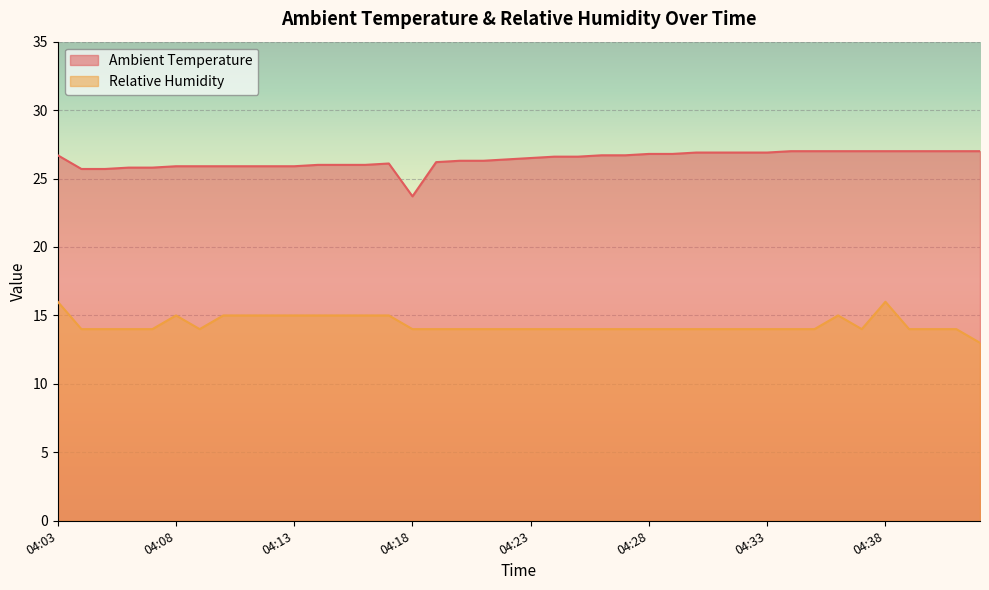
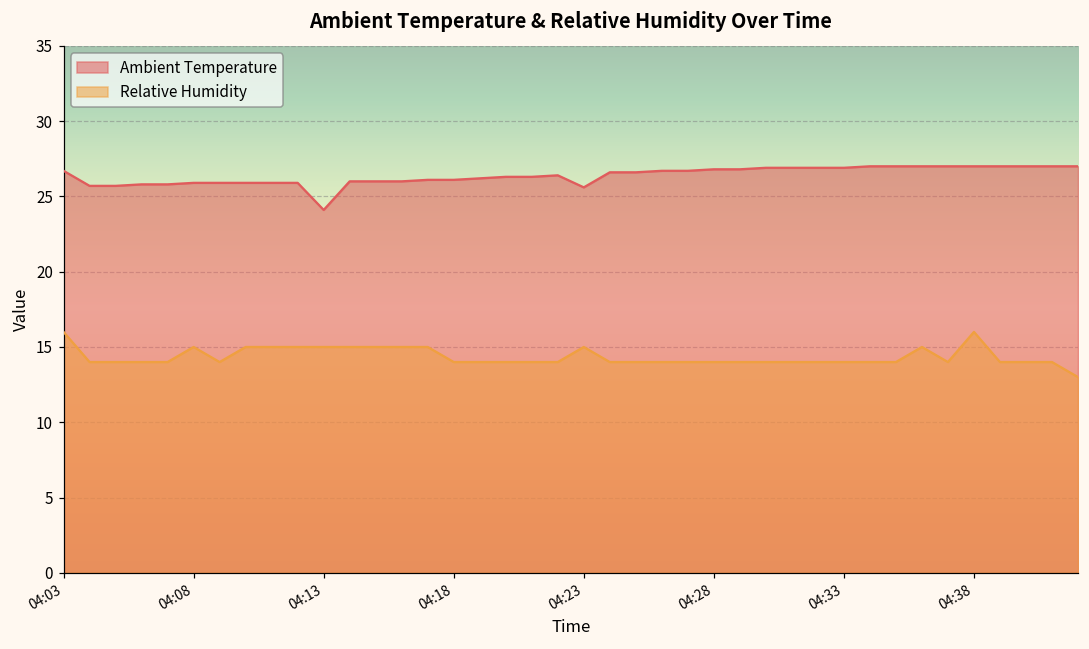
  {
    "Ambient Temperature": {
      "04:03": 26.7,
      "04:08": 25.9,
-     "04:13": 25.9,
-     "04:18": 23.7,
-     "04:23": 26.5,
+     "04:13": 24.1,
+     "04:18": 26.1,
+     "04:23": 25.6,
      "04:28": 26.8,
      "04:33": 26.9,
      "04:38": 27.0
    },
    "Relative Humidity": {
      "04:03": 16,
      "04:08": 15,
      "04:13": 15,
      "04:18": 14,
-     "04:23": 14,
+     "04:23": 15,
      "04:28": 14,
      "04:33": 14,
      "04:38": 16
    }
  }
